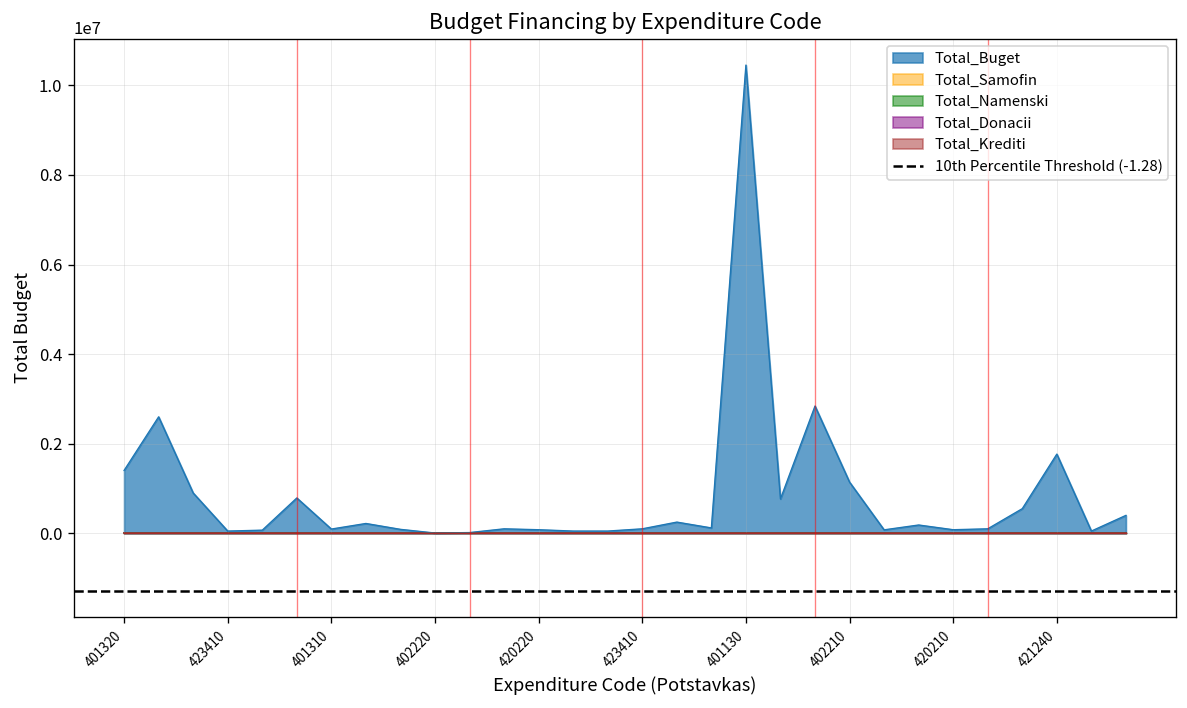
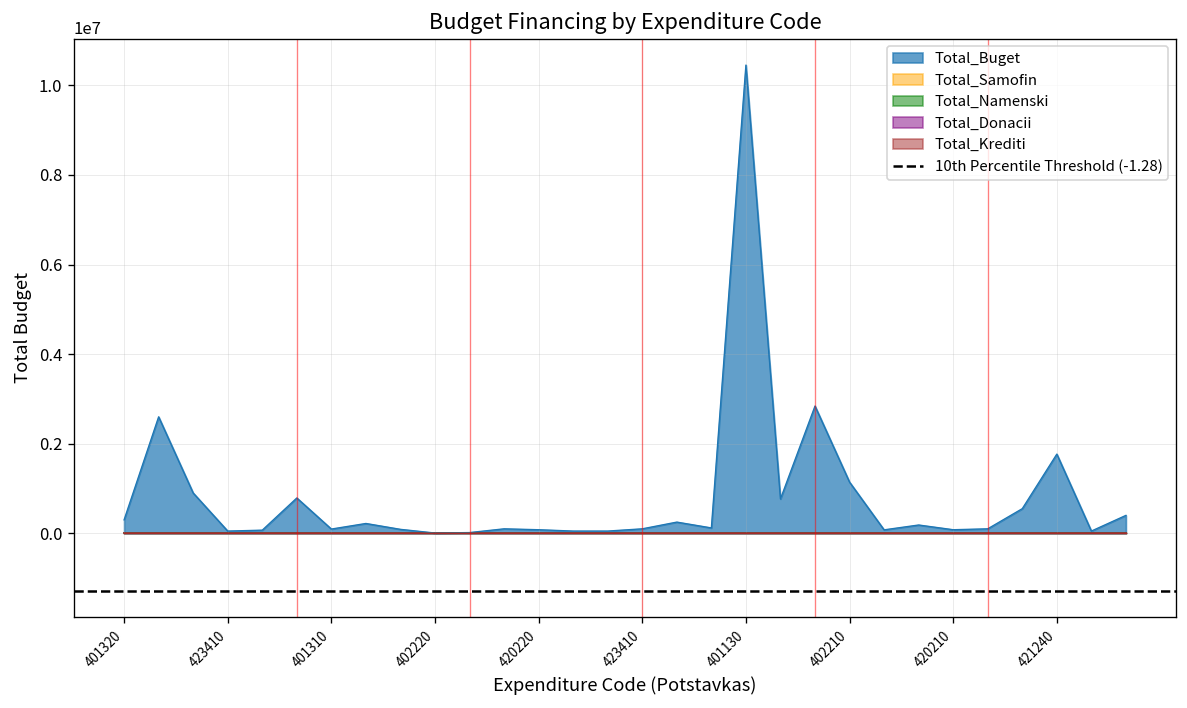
  {
    "Total_Buget": {
-     "401320": 1400000,
+     "401320": 300000,
      "401130": 10500000,
      "420210": 100000,
      "421240": 1800000
    },
    "Total_Krediti": {
      "401320": 0,
      "401130": 0,
      "420210": 0,
      "421240": 0
    }
  }
